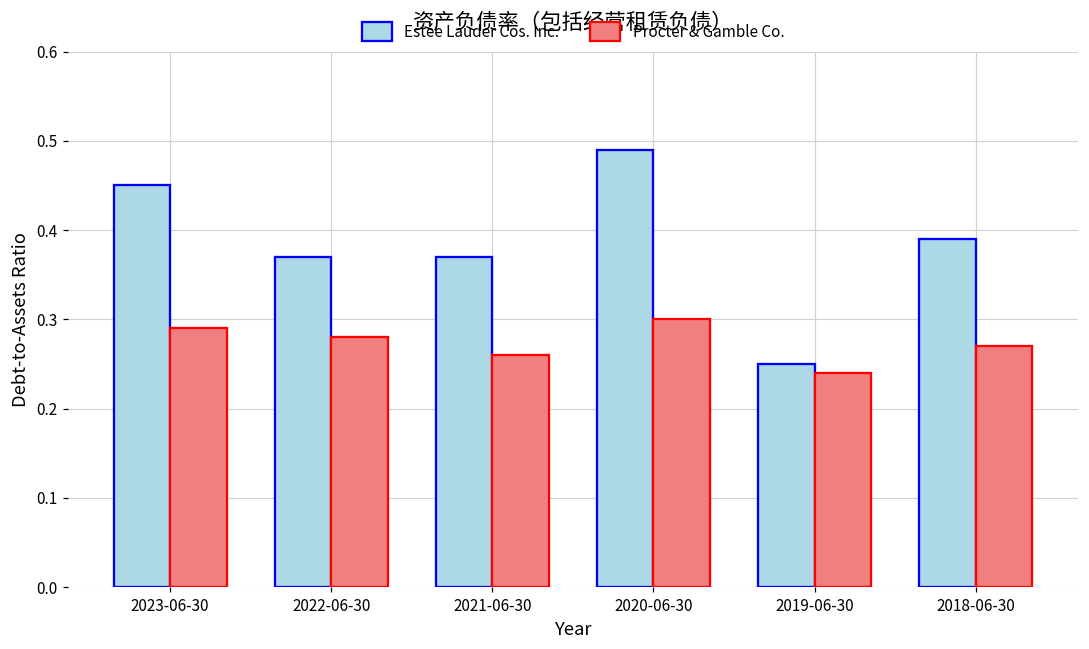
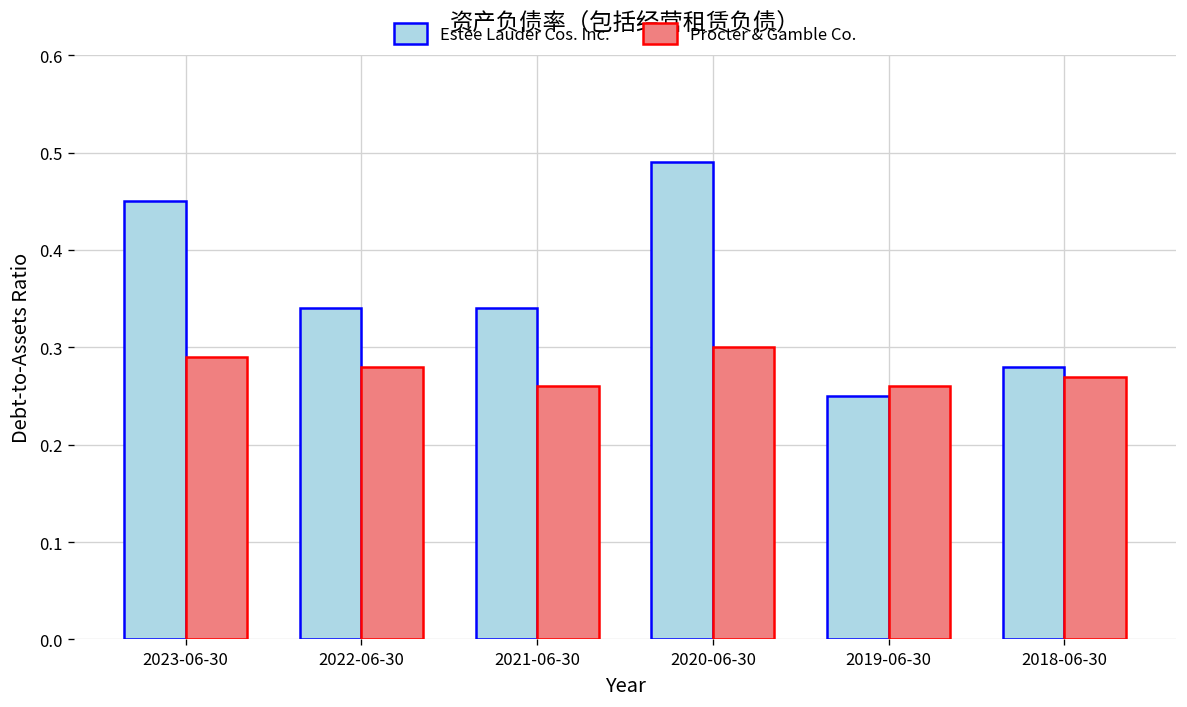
  {
    "Estée Lauder Cos. Inc.": {
      "2023-06-30": 0.45,
-     "2022-06-30": 0.37,
-     "2021-06-30": 0.37,
+     "2022-06-30": 0.34,
+     "2021-06-30": 0.34,
      "2020-06-30": 0.49,
      "2019-06-30": 0.25,
-     "2018-06-30": 0.39
+     "2018-06-30": 0.28
    },
    "Procter & Gamble Co.": {
      "2023-06-30": 0.29,
      "2022-06-30": 0.28,
      "2021-06-30": 0.26,
      "2020-06-30": 0.30,
-     "2019-06-30": 0.24,
+     "2019-06-30": 0.26,
      "2018-06-30": 0.27
    }
  }
